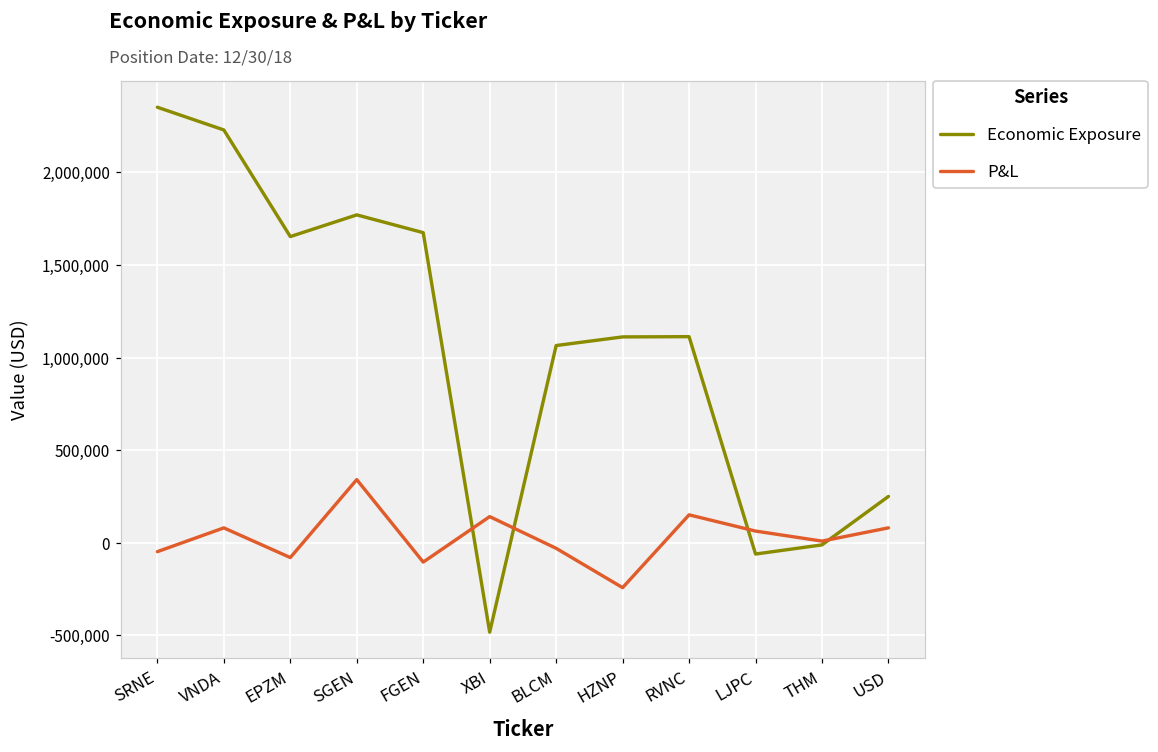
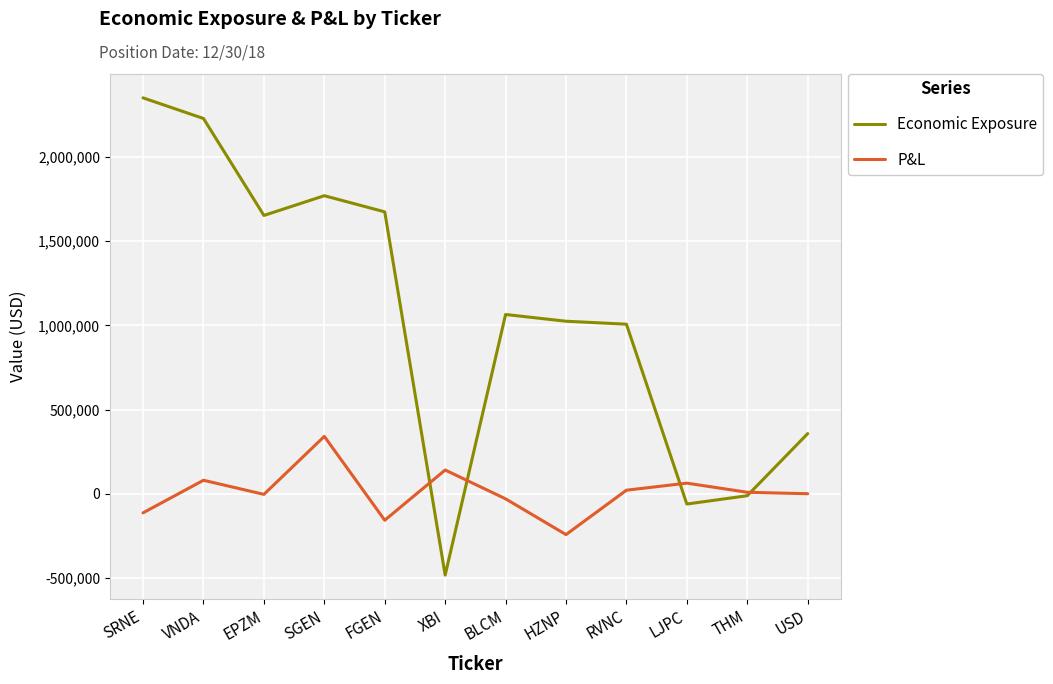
  {
    "Economic Exposure": {
      "SRNE": "2,350,000",
      "VNDA": "2,230,000",
      "EPZM": "1,650,000",
      "SGEN": "1,770,000",
      "FGEN": "1,670,000",
      "XBI": "-480,000",
      "BLCM": "1,070,000",
-     "HZNP": "1,110,000",
-     "RVNC": "1,110,000",
+     "HZNP": "1,020,000",
+     "RVNC": "1,010,000",
      "LJPC": "-60,000",
      "THM": "-10,000",
-     "USD": "250,000"
+     "USD": "360,000"
    },
    "P&L": {
-     "SRNE": "-50,000",
+     "SRNE": "-110,000",
      "VNDA": "80,000",
-     "EPZM": "-80,000",
+     "EPZM": "0",
      "SGEN": "340,000",
-     "FGEN": "-100,000",
+     "FGEN": "-160,000",
      "XBI": "140,000",
      "BLCM": "-30,000",
      "HZNP": "-240,000",
-     "RVNC": "150,000",
+     "RVNC": "20,000",
      "LJPC": "60,000",
      "THM": "10,000",
-     "USD": "80,000"
+     "USD": "0"
    }
  }
